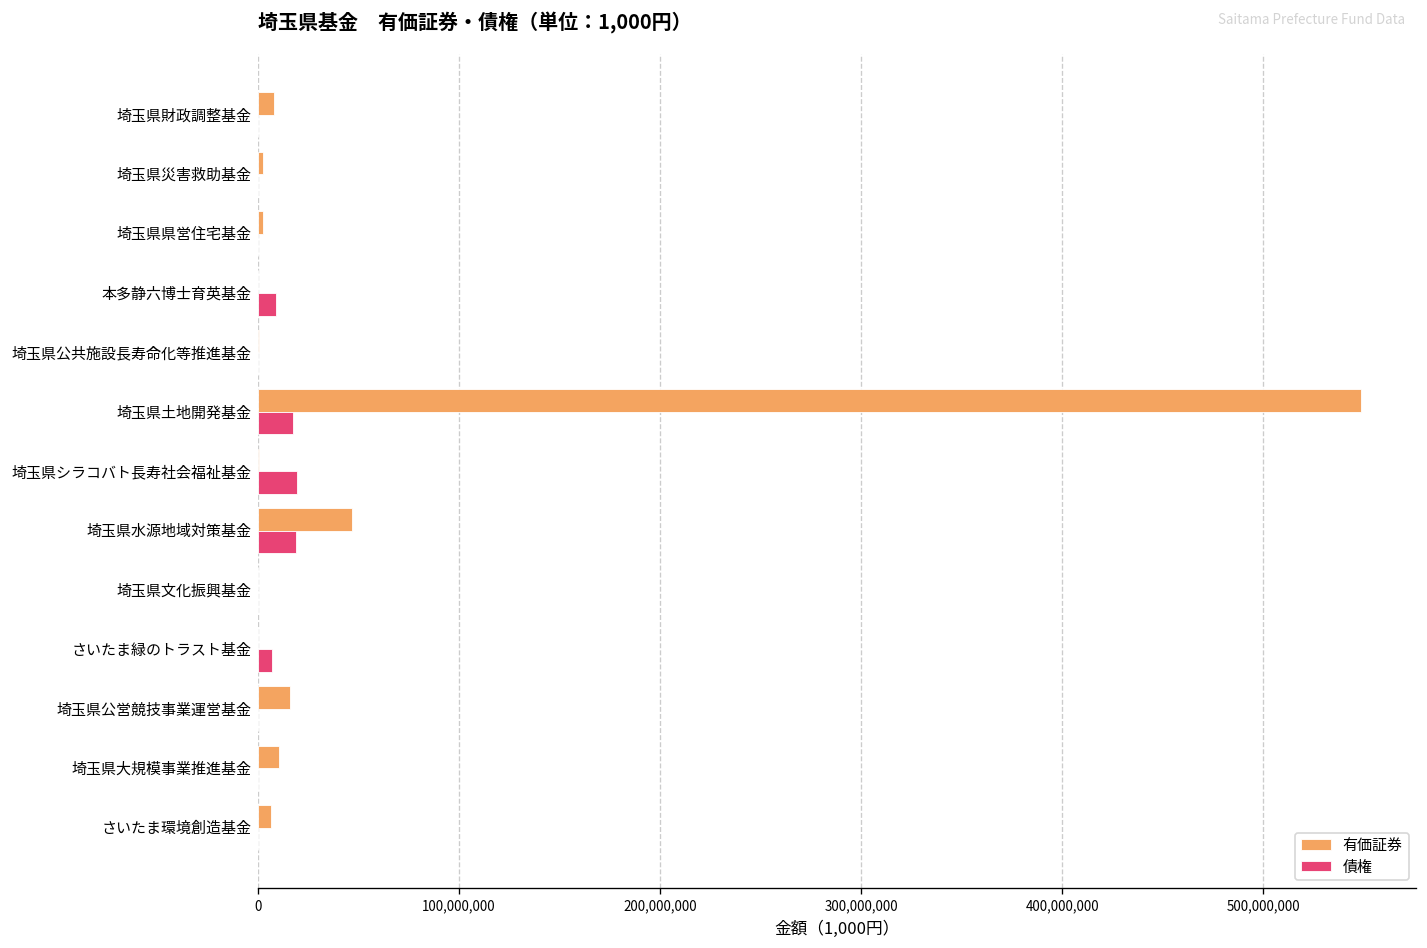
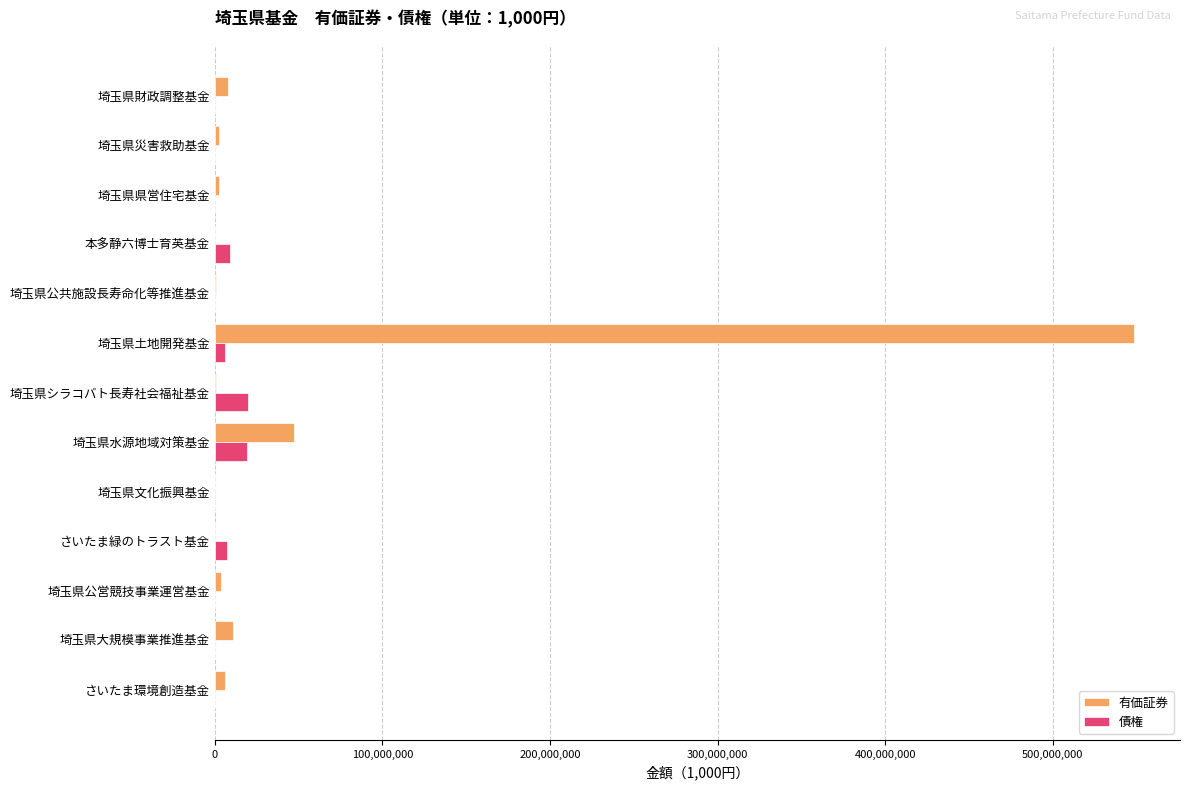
  {
    "有価証券": {
      "埼玉県財政調整基金": "8,000,000",
      "埼玉県災害救助基金": "2,000,000",
      "埼玉県県営住宅基金": "2,000,000",
      "埼玉県土地開発基金": "548,000,000",
      "埼玉県水源地域対策基金": "47,000,000",
-     "埼玉県公営競技事業運営基金": "16,000,000",
+     "埼玉県公営競技事業運営基金": "3,000,000",
      "埼玉県大規模事業推進基金": "11,000,000",
      "さいたま環境創造基金": "6,000,000"
    },
    "債権": {
      "本多静六博士育英基金": "9,000,000",
-     "埼玉県土地開発基金": "18,000,000",
+     "埼玉県土地開発基金": "6,000,000",
      "埼玉県シラコバト長寿社会福祉基金": "20,000,000",
      "埼玉県水源地域対策基金": "19,000,000",
      "さいたま緑のトラスト基金": "7,000,000"
    }
  }
